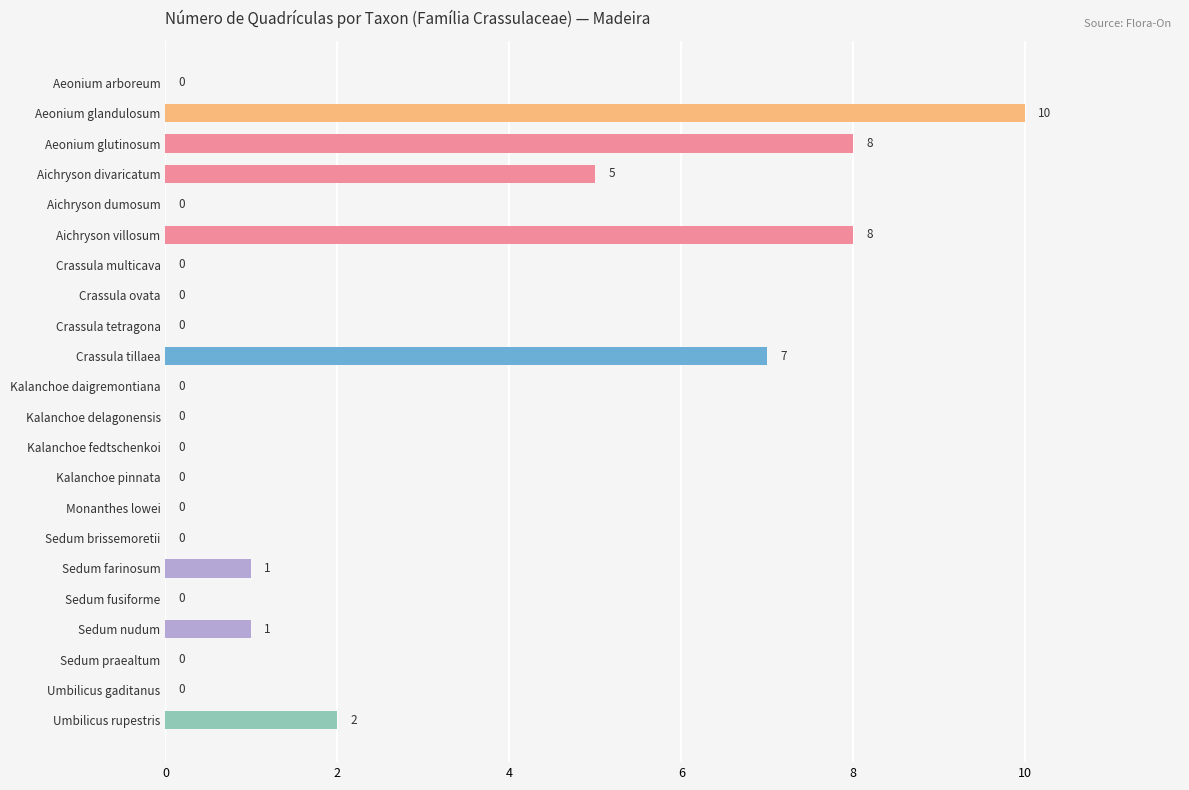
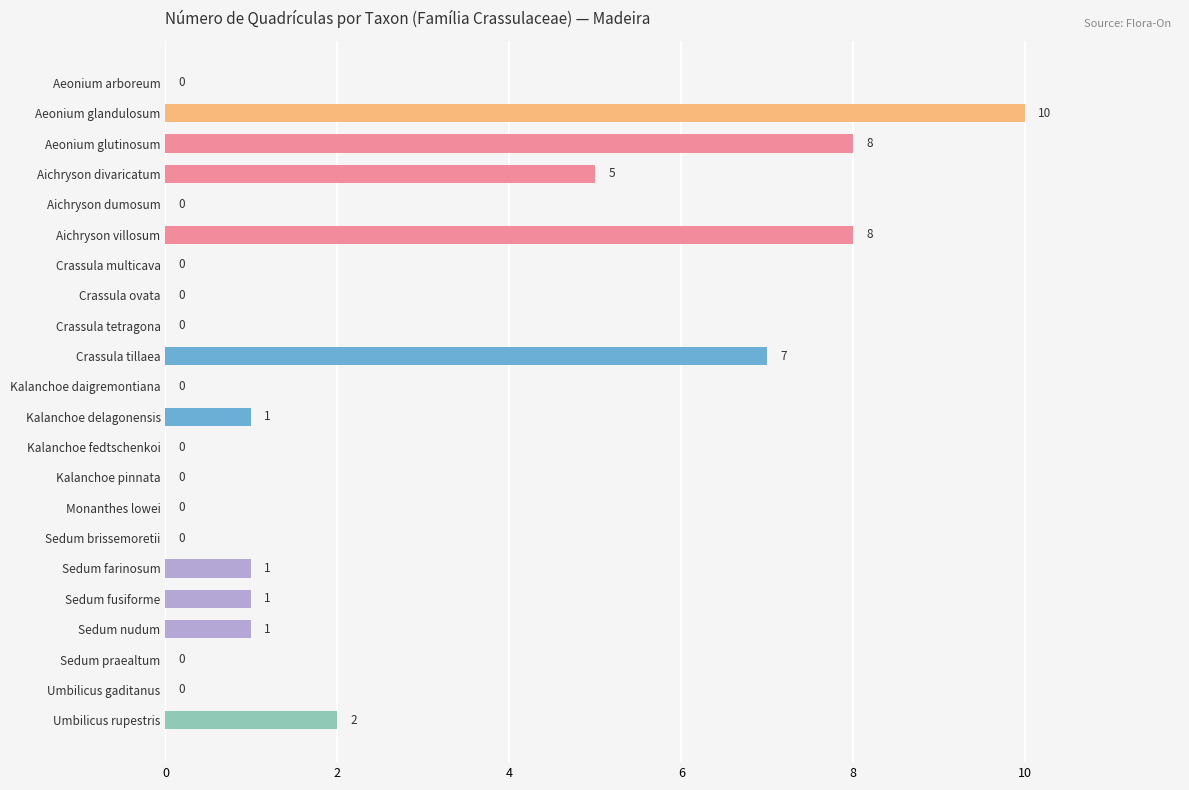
  {
    "Aeonium arboreum": 0,
    "Aeonium glandulosum": 10,
    "Aeonium glutinosum": 8,
    "Aichryson divaricatum": 5,
    "Aichryson dumosum": 0,
    "Aichryson villosum": 8,
    "Crassula multicava": 0,
    "Crassula ovata": 0,
    "Crassula tetragona": 0,
    "Crassula tillaea": 7,
    "Kalanchoe daigremontiana": 0,
-   "Kalanchoe delagonensis": 0,
+   "Kalanchoe delagonensis": 1,
    "Kalanchoe fedtschenkoi": 0,
    "Kalanchoe pinnata": 0,
    "Monanthes lowei": 0,
    "Sedum brissemoretii": 0,
    "Sedum farinosum": 1,
-   "Sedum fusiforme": 0,
+   "Sedum fusiforme": 1,
    "Sedum nudum": 1,
    "Sedum praealtum": 0,
    "Umbilicus gaditanus": 0,
    "Umbilicus rupestris": 2
  }
